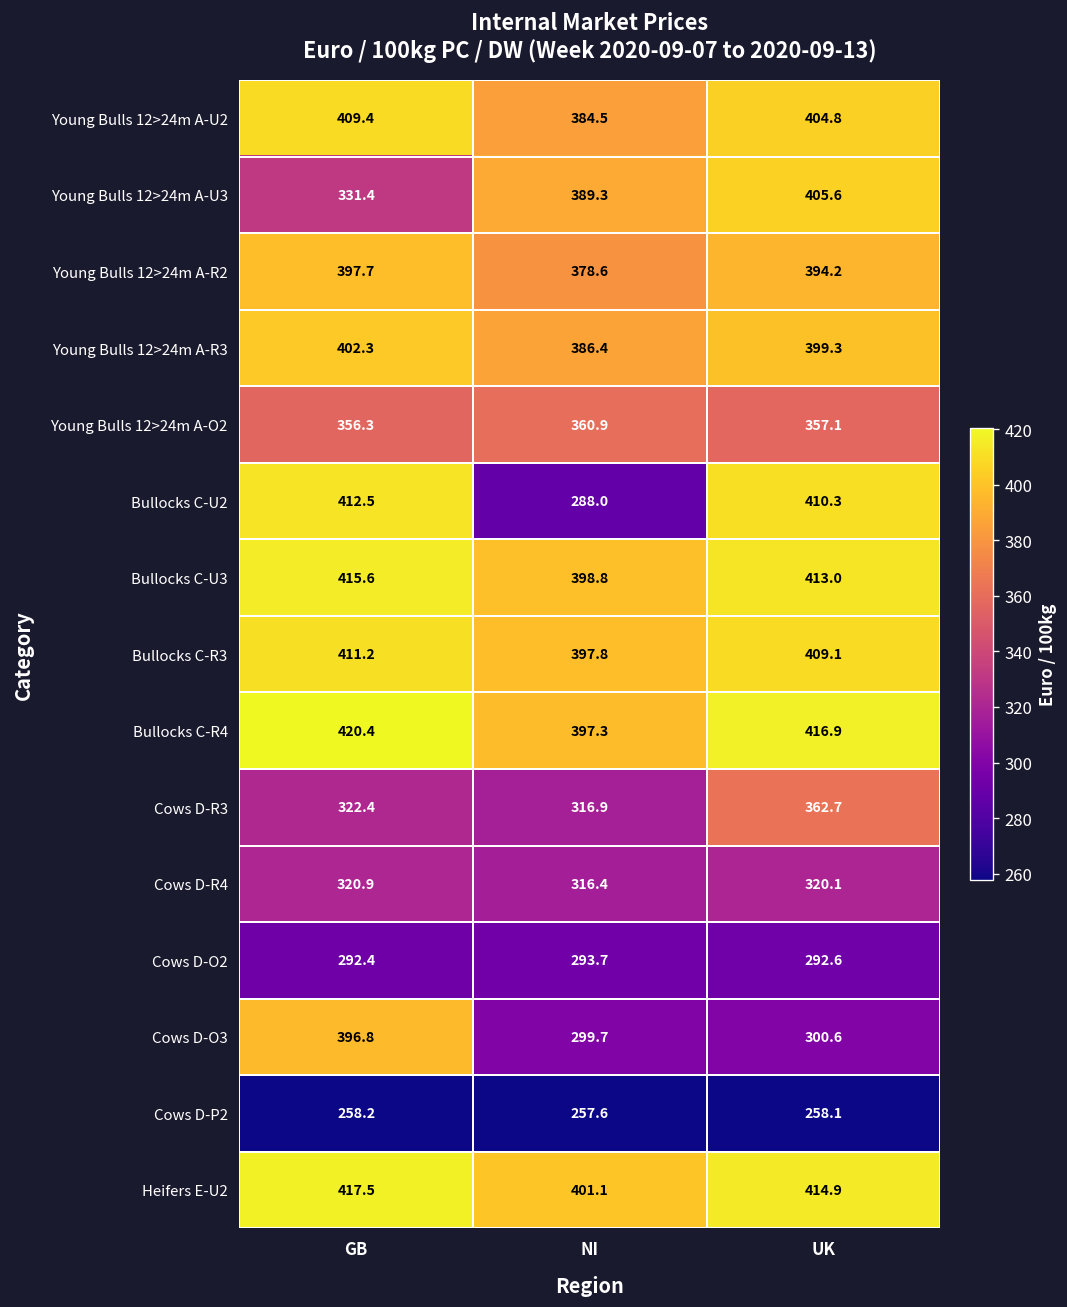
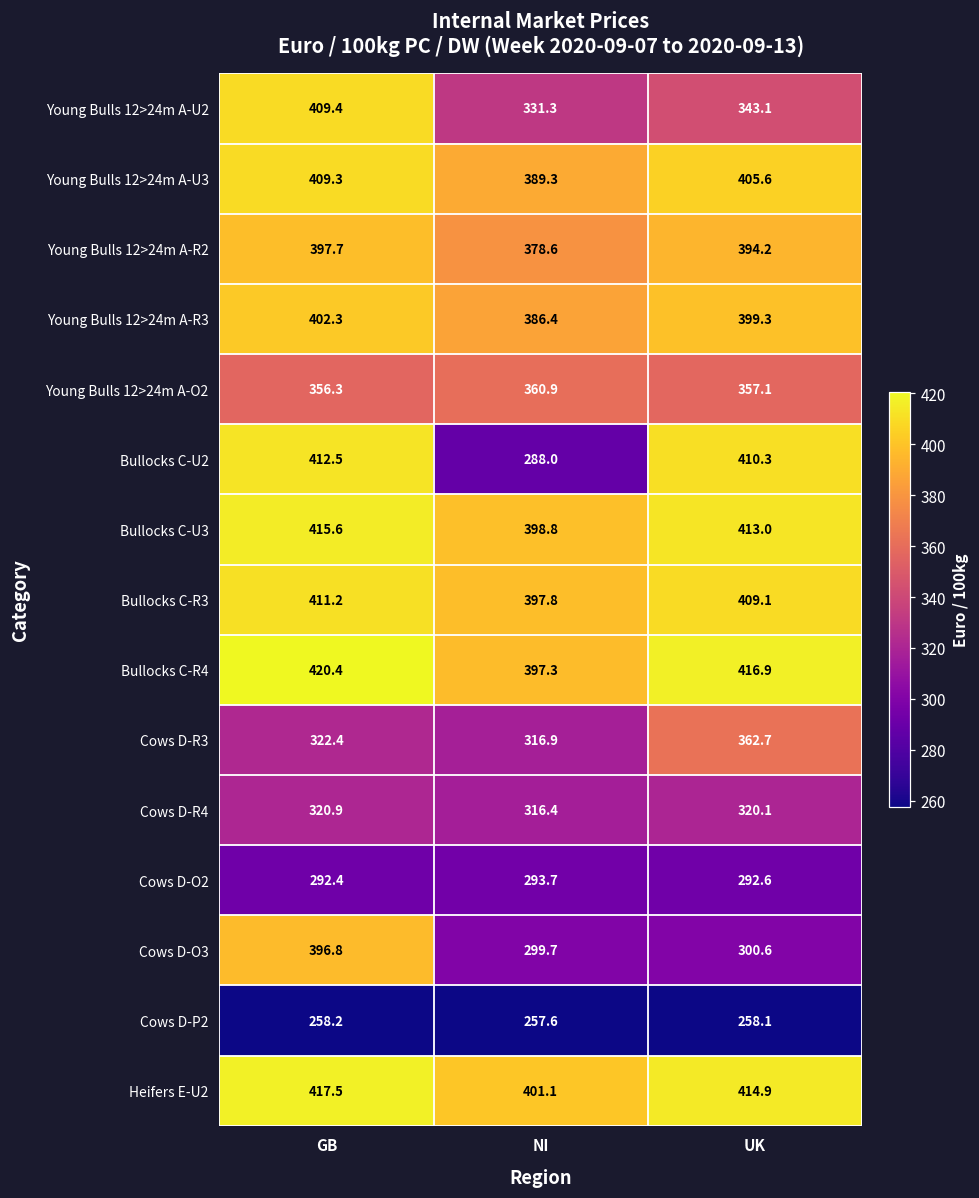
  {
    "Young Bulls 12>24m A-U2": {
      "GB": 409.4,
-     "NI": 384.5,
-     "UK": 404.8
+     "NI": 331.3,
+     "UK": 343.1
    },
    "Young Bulls 12>24m A-U3": {
-     "GB": 331.4,
+     "GB": 409.3,
      "NI": 389.3,
      "UK": 405.6
    },
    "Young Bulls 12>24m A-R2": {
      "GB": 397.7,
      "NI": 378.6,
      "UK": 394.2
    },
    "Young Bulls 12>24m A-R3": {
      "GB": 402.3,
      "NI": 386.4,
      "UK": 399.3
    },
    "Young Bulls 12>24m A-O2": {
      "GB": 356.3,
      "NI": 360.9,
      "UK": 357.1
    },
    "Bullocks C-U2": {
      "GB": 412.5,
      "NI": 288.0,
      "UK": 410.3
    },
    "Bullocks C-U3": {
      "GB": 415.6,
      "NI": 398.8,
      "UK": 413.0
    },
    "Bullocks C-R3": {
      "GB": 411.2,
      "NI": 397.8,
      "UK": 409.1
    },
    "Bullocks C-R4": {
      "GB": 420.4,
      "NI": 397.3,
      "UK": 416.9
    },
    "Cows D-R3": {
      "GB": 322.4,
      "NI": 316.9,
      "UK": 362.7
    },
    "Cows D-R4": {
      "GB": 320.9,
      "NI": 316.4,
      "UK": 320.1
    },
    "Cows D-O2": {
      "GB": 292.4,
      "NI": 293.7,
      "UK": 292.6
    },
    "Cows D-O3": {
      "GB": 396.8,
      "NI": 299.7,
      "UK": 300.6
    },
    "Cows D-P2": {
      "GB": 258.2,
      "NI": 257.6,
      "UK": 258.1
    },
    "Heifers E-U2": {
      "GB": 417.5,
      "NI": 401.1,
      "UK": 414.9
    }
  }
